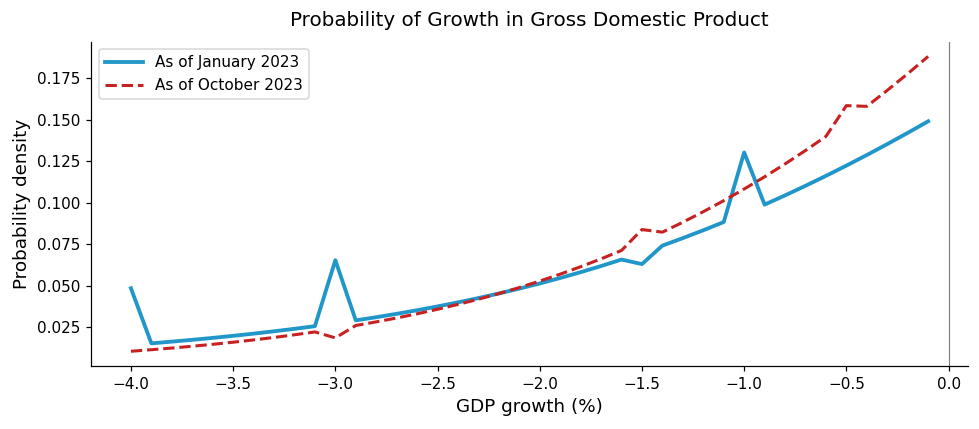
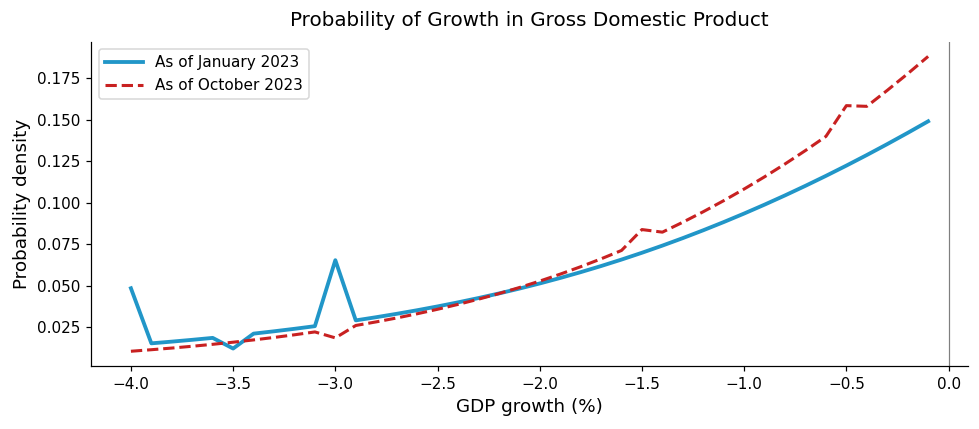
  {
    "As of January 2023": {
      "−4.0": 0.049,
-     "−3.5": 0.020,
+     "−3.5": 0.012,
      "−3.0": 0.065,
      "−2.5": 0.038,
-     "−1.5": 0.063,
-     "−1.0": 0.130,
+     "−1.5": 0.070,
+     "−1.0": 0.094,
      "−0.5": 0.122
    },
    "As of October 2023": {
      "−4.0": 0.011,
      "−3.5": 0.016,
      "−3.0": 0.019,
      "−2.5": 0.036,
      "−1.5": 0.084,
      "−1.0": 0.108,
      "−0.5": 0.158
    }
  }
